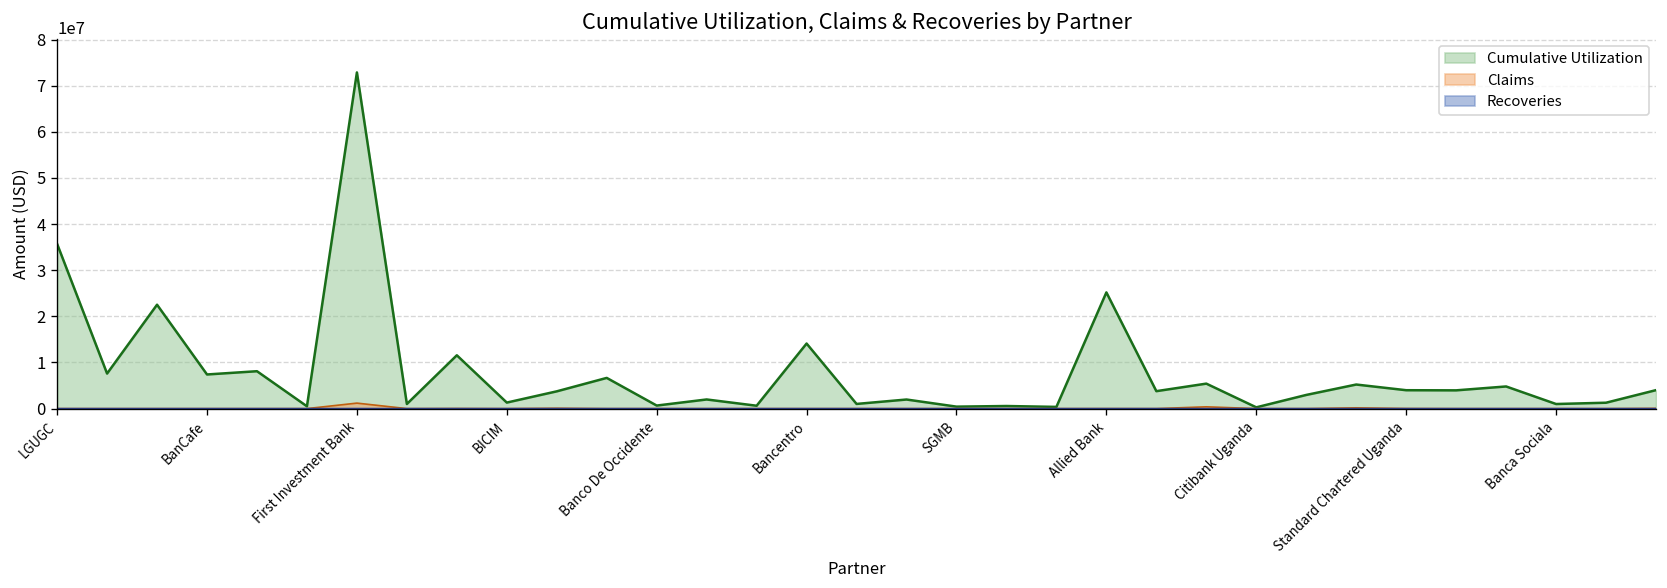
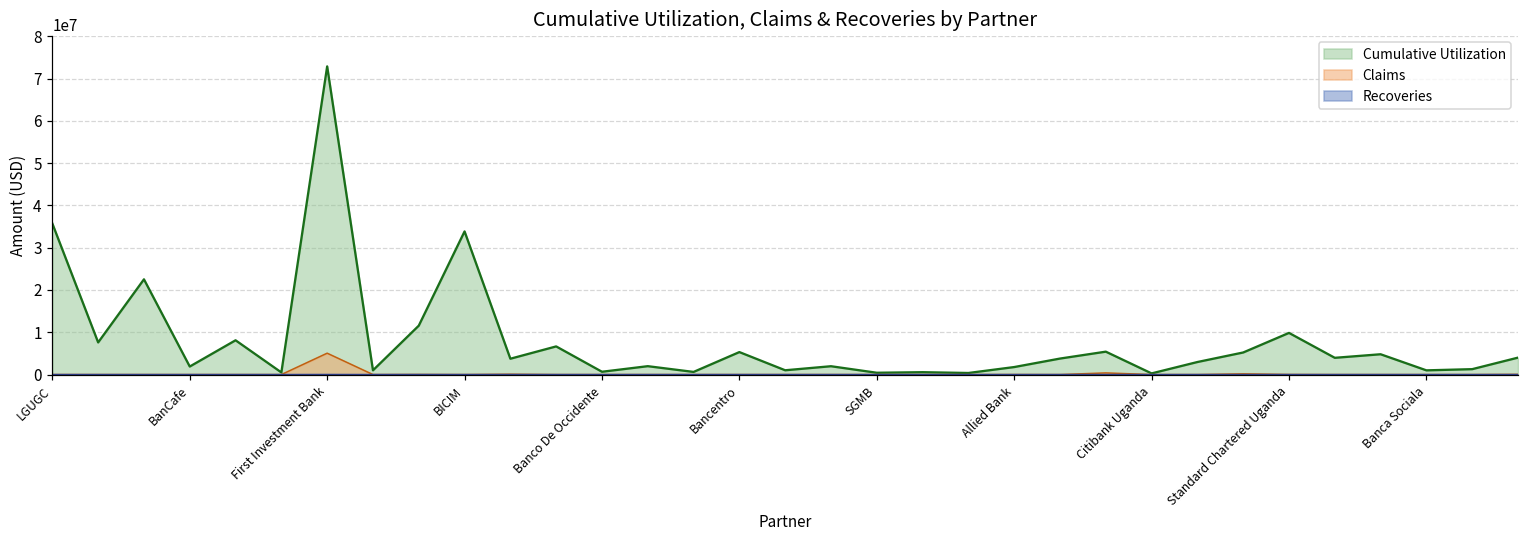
  {
    "Cumulative Utilization": {
      "LGUGC": 36000000,
-     "BanCafe": 7000000,
+     "BanCafe": 2000000,
      "First Investment Bank": 73000000,
-     "BICIM": 1000000,
-     "Bancentro": 14000000,
-     "Allied Bank": 25000000,
-     "Standard Chartered Uganda": 4000000,
+     "BICIM": 34000000,
+     "Bancentro": 5000000,
+     "Allied Bank": 2000000,
+     "Standard Chartered Uganda": 10000000,
      "Banca Sociala": 1000000
    },
    "Claims": {
-     "First Investment Bank": 1000000
+     "First Investment Bank": 5000000
    },
    "Recoveries": {
      "First Investment Bank": 0
    }
  }
